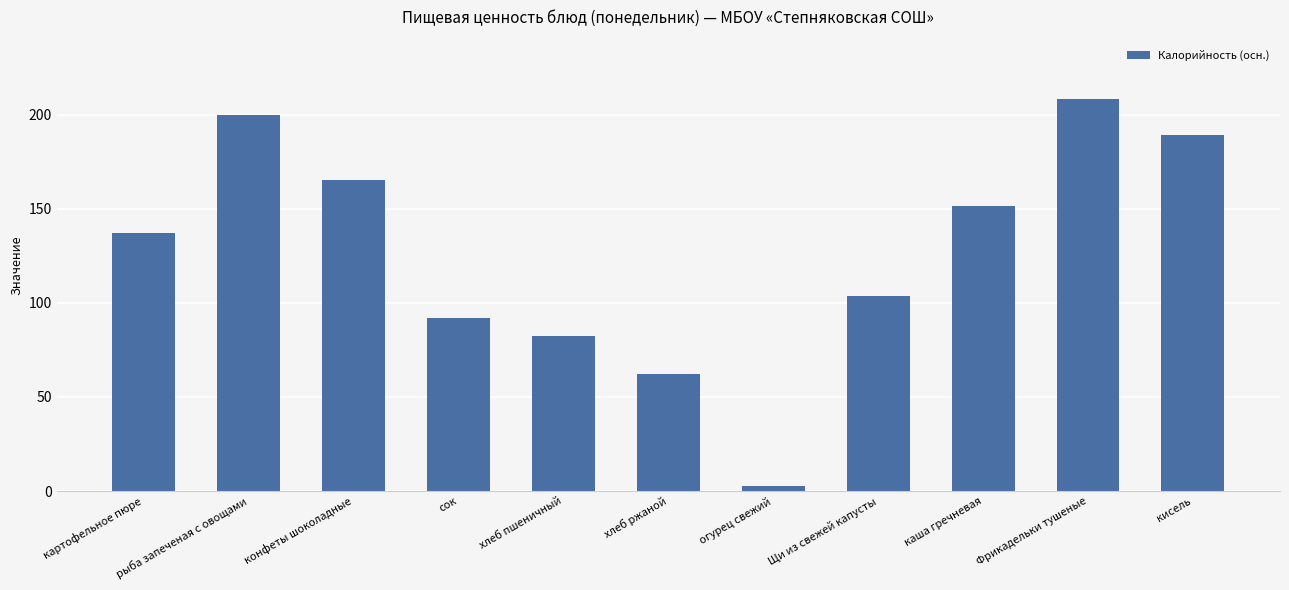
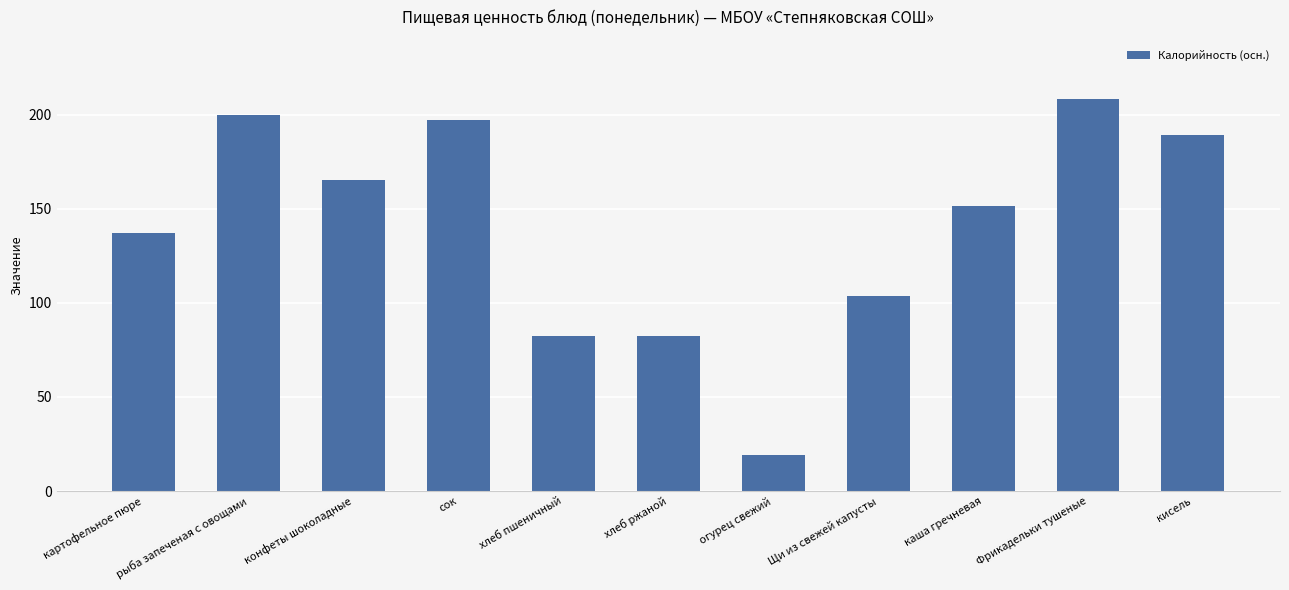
  {
    "картофельное пюре": 137,
    "рыба запеченая с овощами": 200,
    "конфеты шоколадные": 165,
-   "сок": 92,
+   "сок": 197,
    "хлеб пшеничный": 82,
-   "хлеб ржаной": 62,
-   "огурец свежий": 3,
+   "хлеб ржаной": 82,
+   "огурец свежий": 19,
    "Щи из свежей капусты": 104,
    "каша гречневая": 152,
    "Фрикадельки тушеные": 209,
    "кисель": 189
  }
